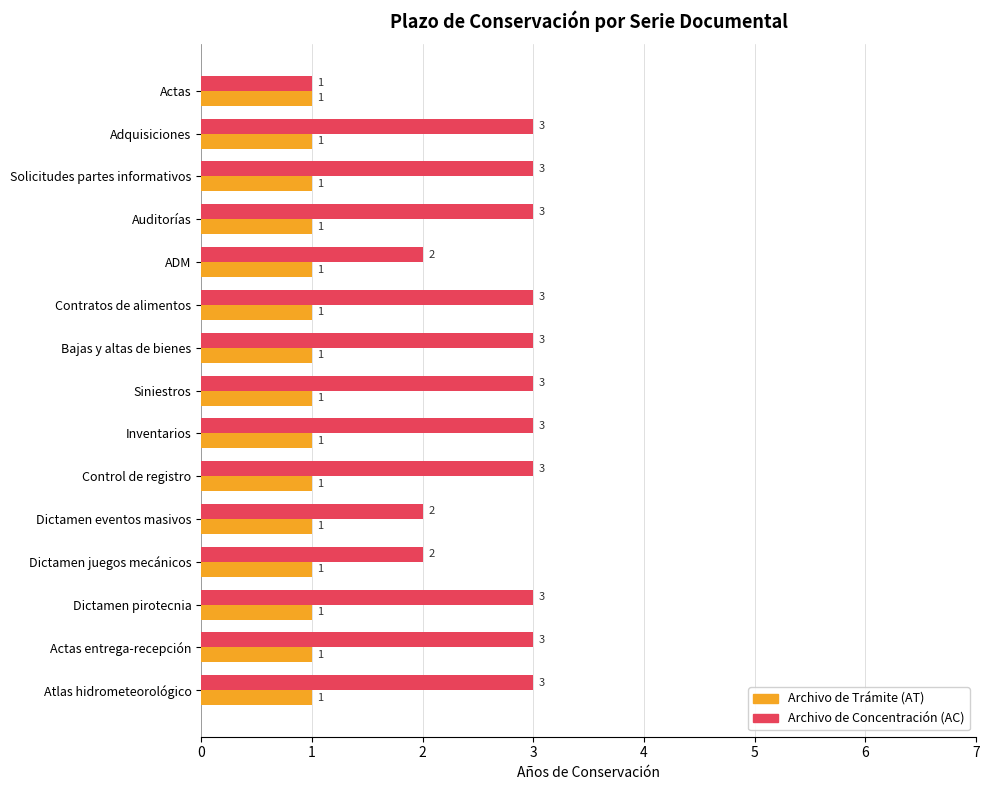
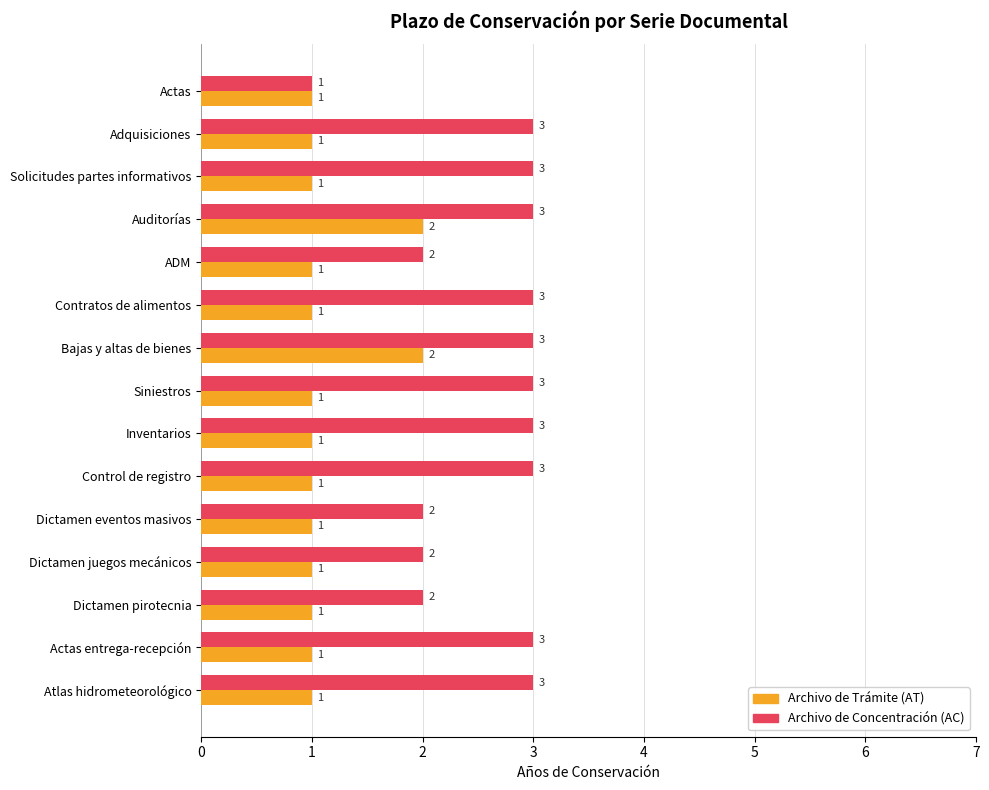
  {
    "Archivo de Trámite (AT)": {
      "Actas": 1,
      "Adquisiciones": 1,
      "Solicitudes partes informativos": 1,
-     "Auditorías": 1,
+     "Auditorías": 2,
      "ADM": 1,
      "Contratos de alimentos": 1,
-     "Bajas y altas de bienes": 1,
+     "Bajas y altas de bienes": 2,
      "Siniestros": 1,
      "Inventarios": 1,
      "Control de registro": 1,
      "Dictamen eventos masivos": 1,
      "Dictamen juegos mecánicos": 1,
      "Dictamen pirotecnia": 1,
      "Actas entrega-recepción": 1,
      "Atlas hidrometeorológico": 1
    },
    "Archivo de Concentración (AC)": {
      "Actas": 1,
      "Adquisiciones": 3,
      "Solicitudes partes informativos": 3,
      "Auditorías": 3,
      "ADM": 2,
      "Contratos de alimentos": 3,
      "Bajas y altas de bienes": 3,
      "Siniestros": 3,
      "Inventarios": 3,
      "Control de registro": 3,
      "Dictamen eventos masivos": 2,
      "Dictamen juegos mecánicos": 2,
-     "Dictamen pirotecnia": 3,
+     "Dictamen pirotecnia": 2,
      "Actas entrega-recepción": 3,
      "Atlas hidrometeorológico": 3
    }
  }
